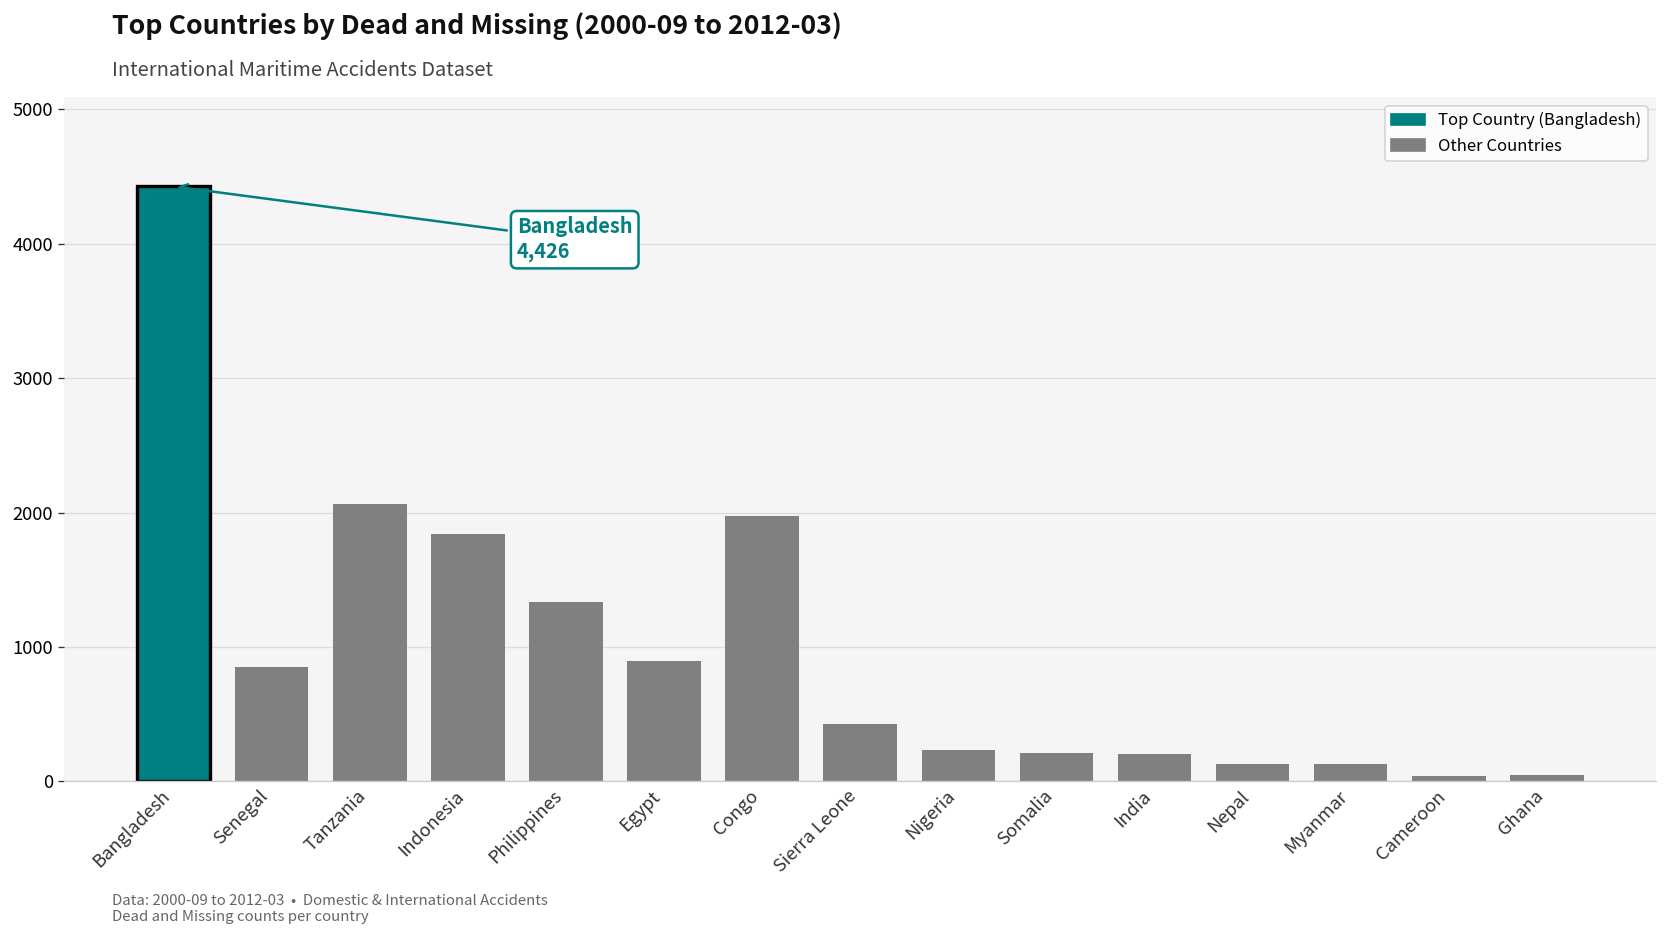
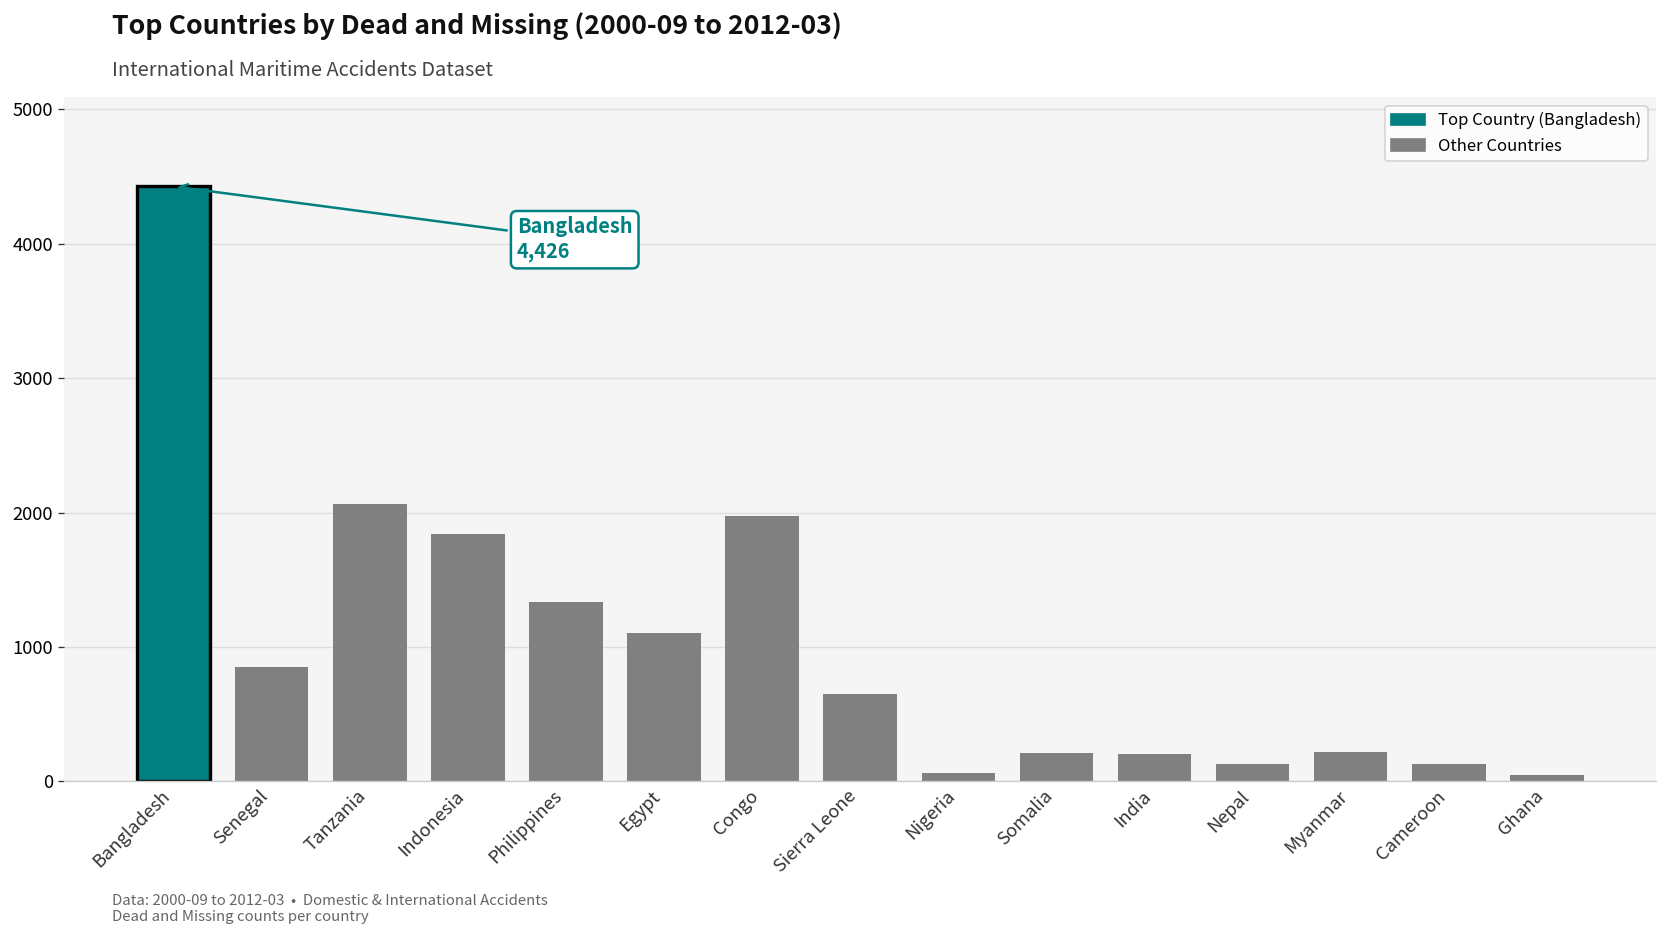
  {
    "Senegal": 850,
    "Tanzania": 2070,
    "Indonesia": 1840,
    "Philippines": 1340,
-   "Egypt": 900,
+   "Egypt": 1100,
    "Congo": 1980,
-   "Sierra Leone": 430,
-   "Nigeria": 240,
+   "Sierra Leone": 650,
+   "Nigeria": 70,
    "Somalia": 210,
    "India": 200,
    "Nepal": 130,
-   "Myanmar": 130,
-   "Cameroon": 40,
+   "Myanmar": 220,
+   "Cameroon": 130,
    "Ghana": 50
  }
